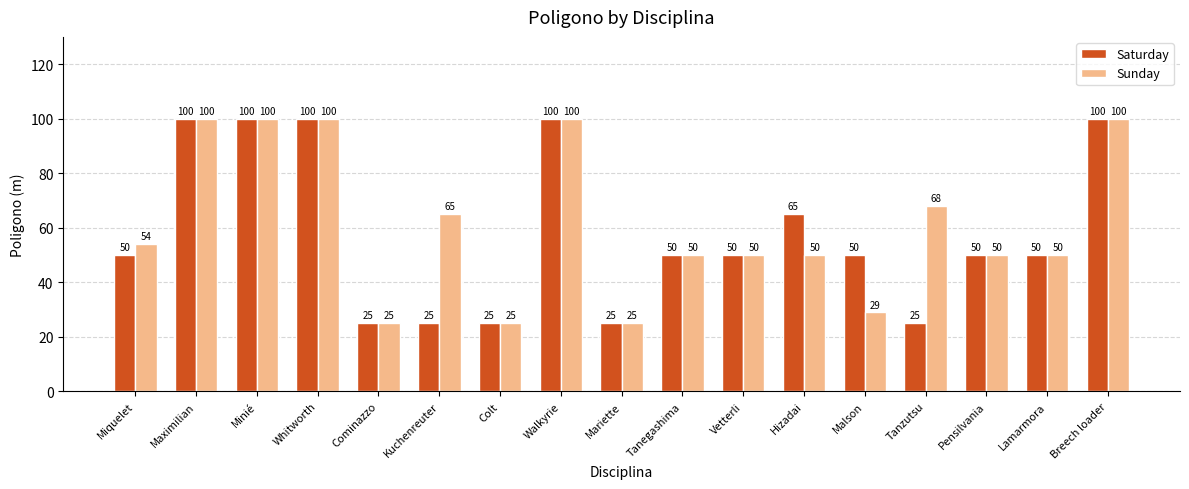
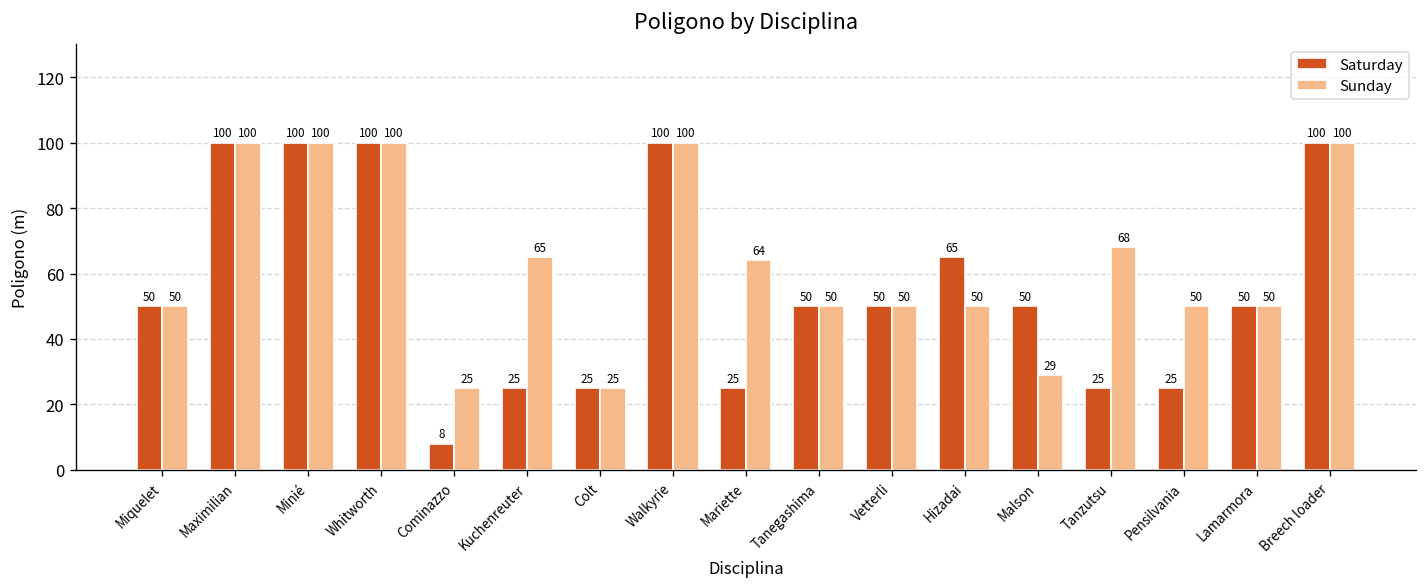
  {
    "Saturday": {
      "Miquelet": 50,
      "Maximilian": 100,
      "Minié": 100,
      "Whitworth": 100,
-     "Cominazzo": 25,
+     "Cominazzo": 8,
      "Kuchenreuter": 25,
      "Colt": 25,
      "Walkyrie": 100,
      "Mariette": 25,
      "Tanegashima": 50,
      "Vetterli": 50,
      "Hizadai": 65,
      "Malson": 50,
      "Tanzutsu": 25,
-     "Pensilvania": 50,
+     "Pensilvania": 25,
      "Lamarmora": 50,
      "Breech loader": 100
    },
    "Sunday": {
-     "Miquelet": 54,
+     "Miquelet": 50,
      "Maximilian": 100,
      "Minié": 100,
      "Whitworth": 100,
      "Cominazzo": 25,
      "Kuchenreuter": 65,
      "Colt": 25,
      "Walkyrie": 100,
-     "Mariette": 25,
+     "Mariette": 64,
      "Tanegashima": 50,
      "Vetterli": 50,
      "Hizadai": 50,
      "Malson": 29,
      "Tanzutsu": 68,
      "Pensilvania": 50,
      "Lamarmora": 50,
      "Breech loader": 100
    }
  }
